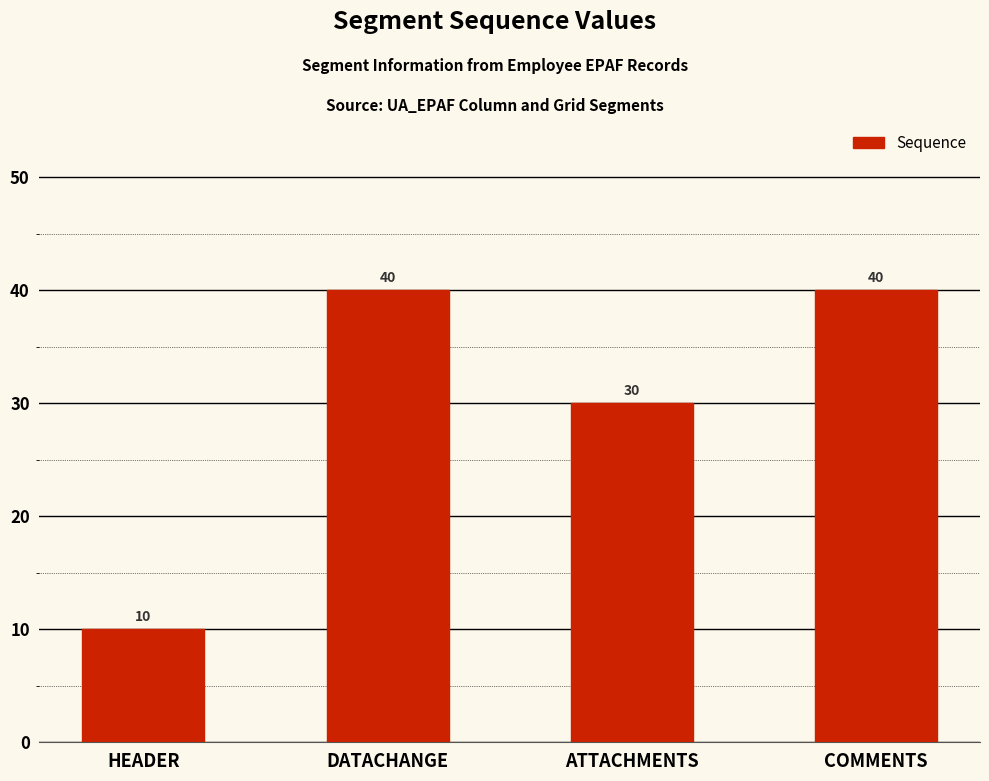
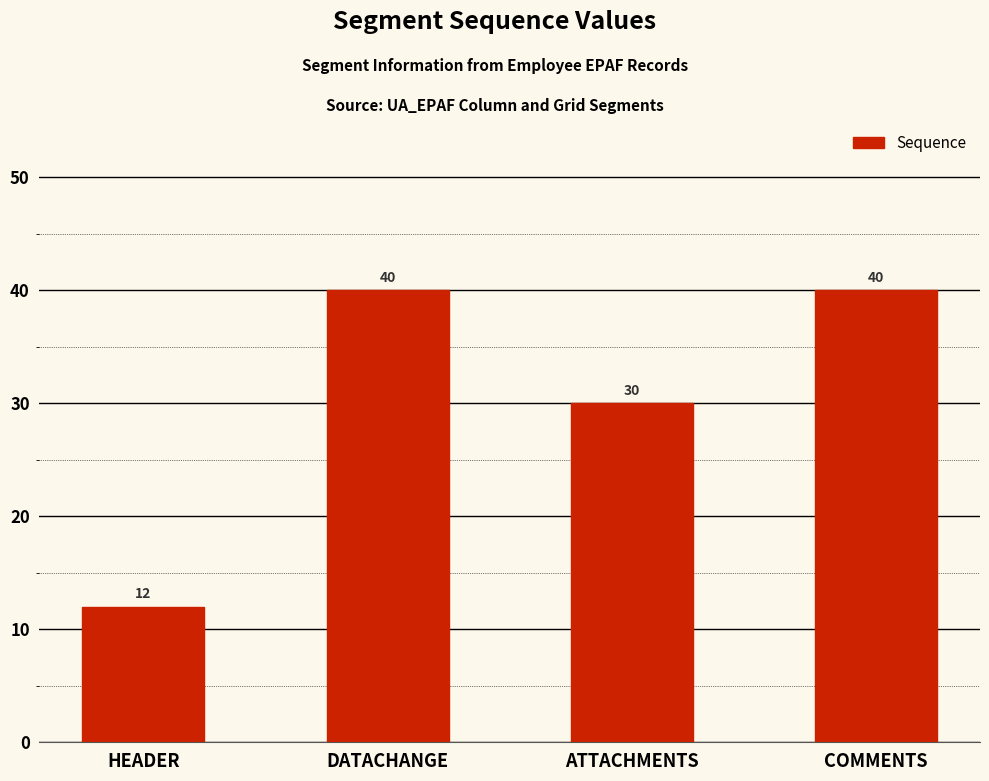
  {
-   "HEADER": 10,
+   "HEADER": 12,
    "DATACHANGE": 40,
    "ATTACHMENTS": 30,
    "COMMENTS": 40
  }
